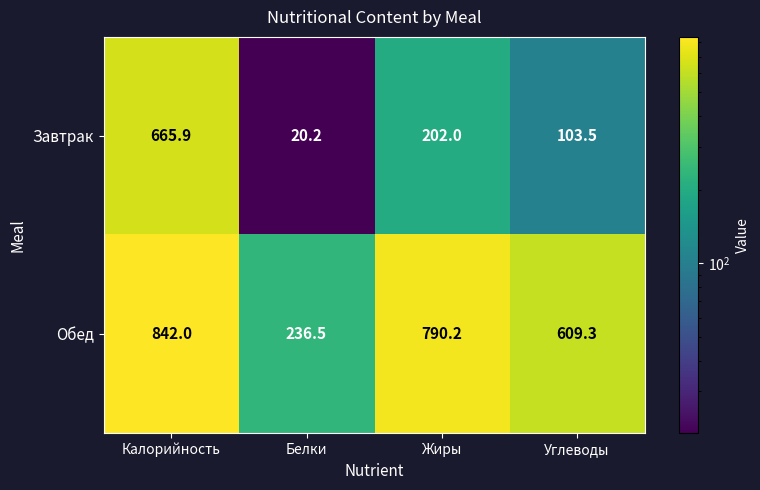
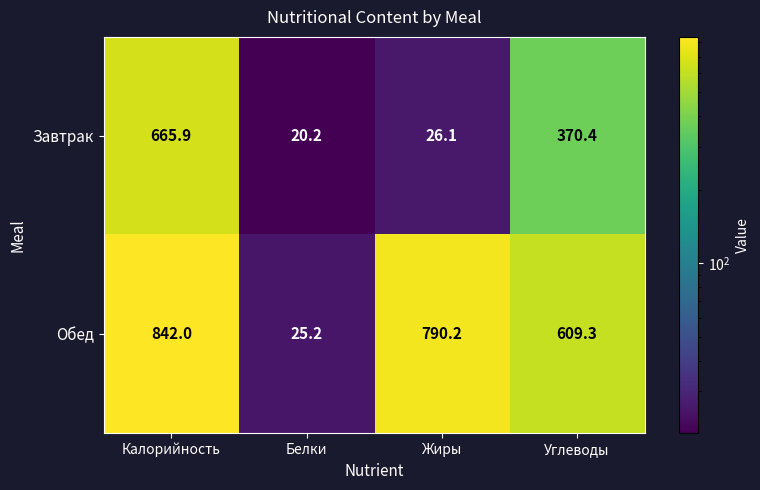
  {
    "Завтрак": {
      "Калорийность": 665.9,
      "Белки": 20.2,
-     "Жиры": 202.0,
-     "Углеводы": 103.5
+     "Жиры": 26.1,
+     "Углеводы": 370.4
    },
    "Обед": {
      "Калорийность": 842.0,
-     "Белки": 236.5,
+     "Белки": 25.2,
      "Жиры": 790.2,
      "Углеводы": 609.3
    }
  }
